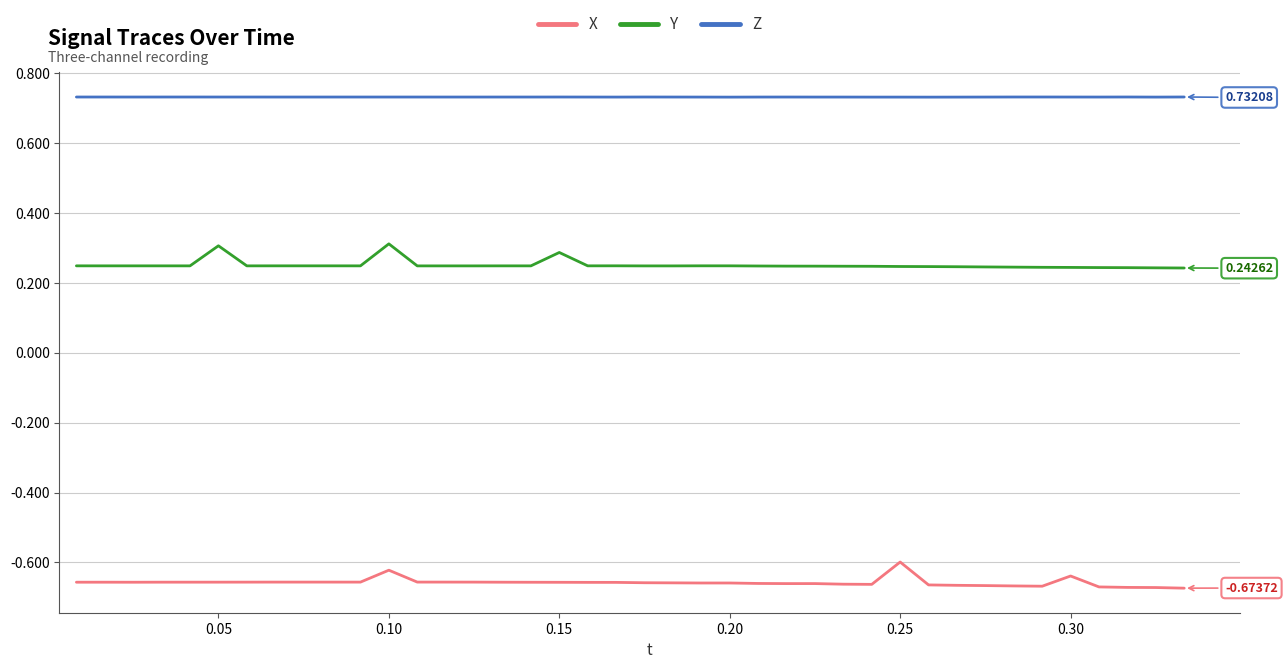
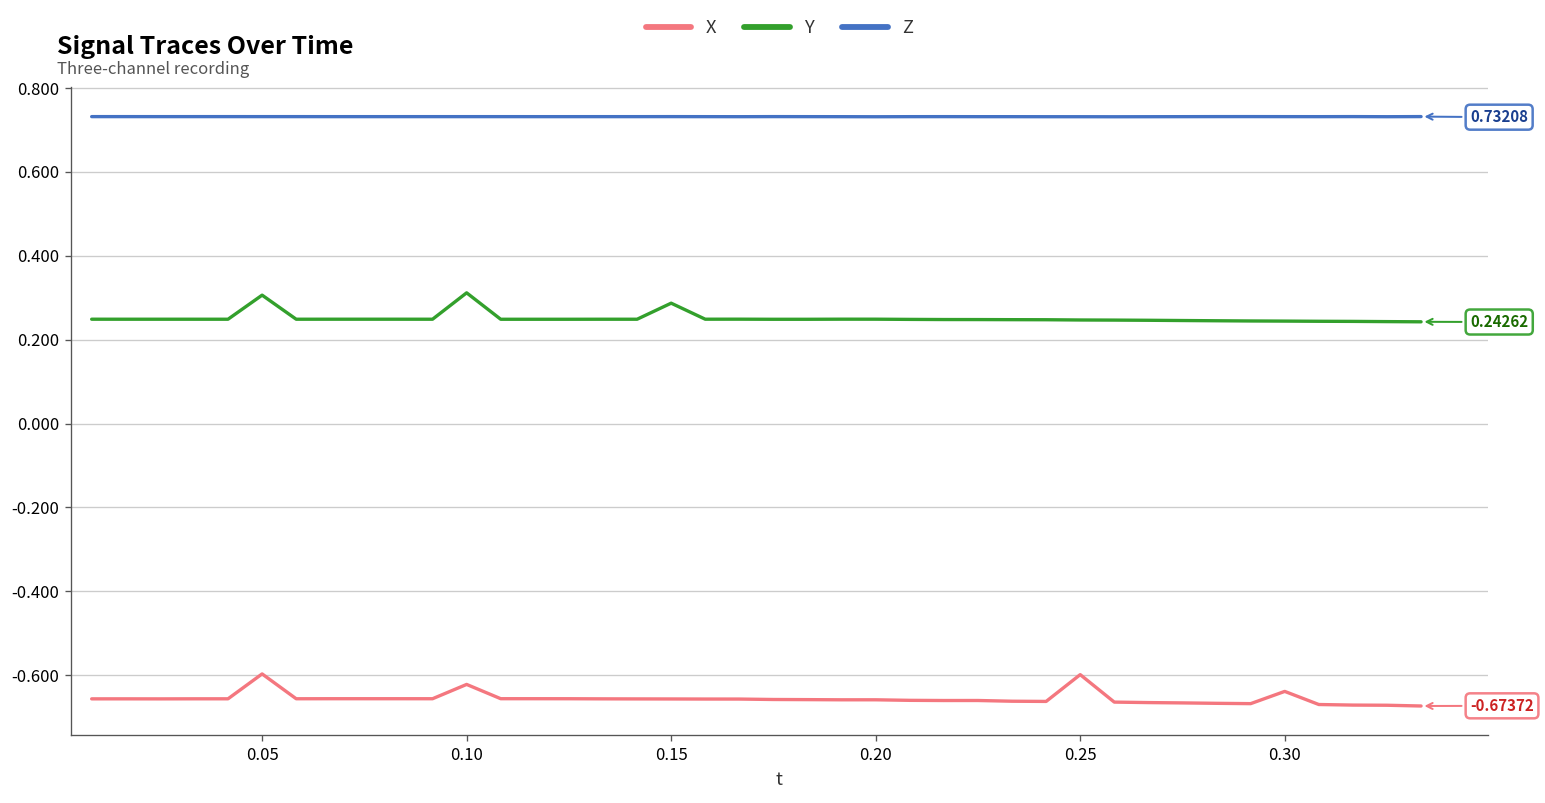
  {
    "X": {
-     "0.05": -0.66,
+     "0.05": -0.60,
      "0.10": -0.62,
      "0.15": -0.66,
      "0.20": -0.66,
      "0.25": -0.60,
      "0.30": -0.64
    },
    "Y": {
      "0.05": 0.31,
      "0.10": 0.31,
      "0.15": 0.29,
      "0.20": 0.25,
      "0.25": 0.25,
      "0.30": 0.24
    },
    "Z": {
      "0.05": 0.73,
      "0.10": 0.73,
      "0.15": 0.73,
      "0.20": 0.73,
      "0.25": 0.73,
      "0.30": 0.73
    }
  }
